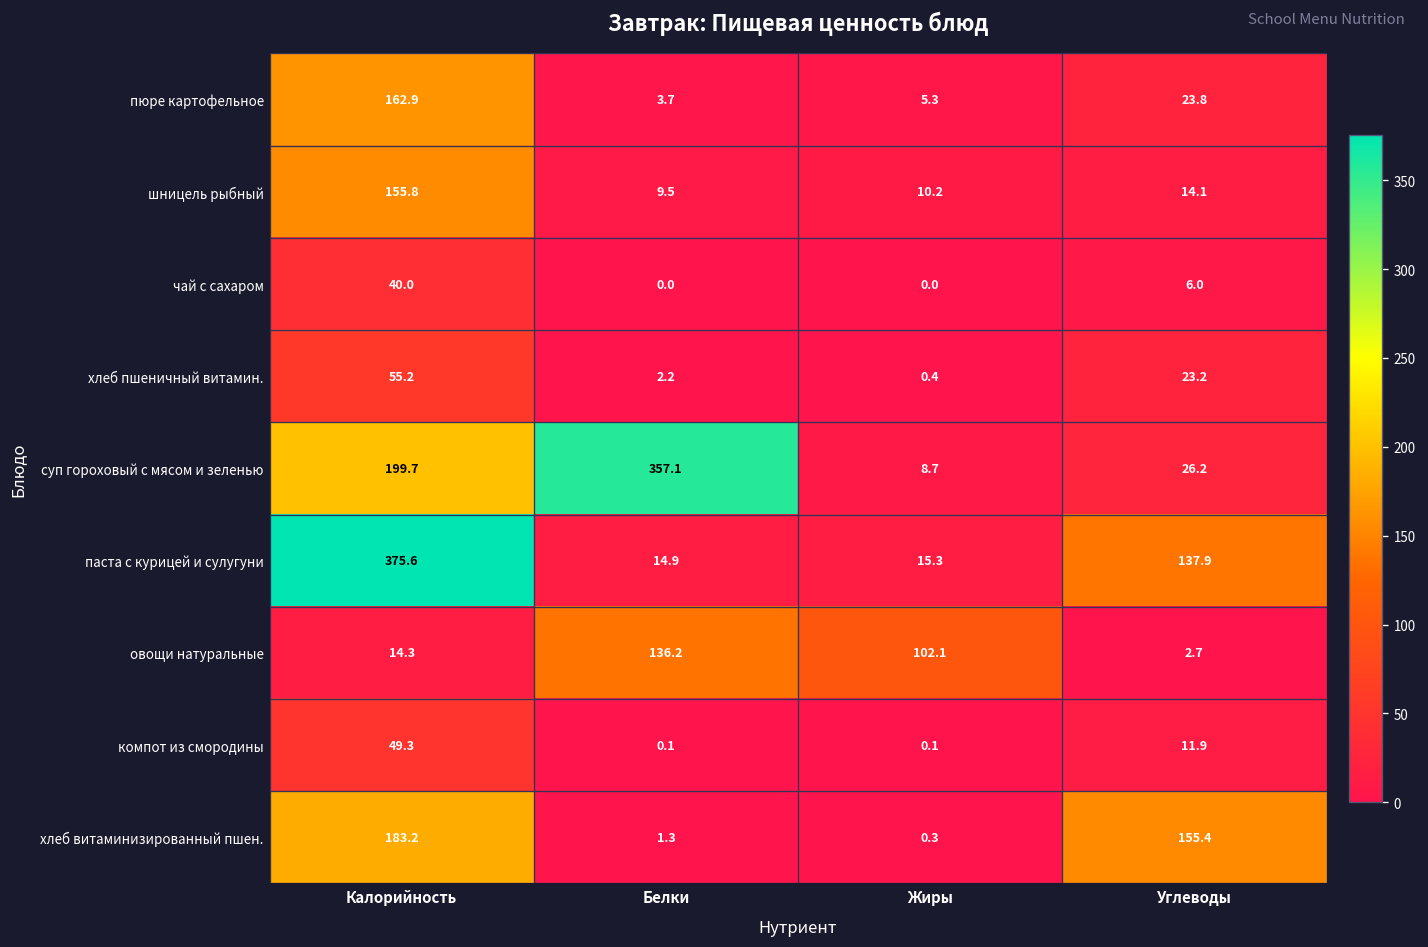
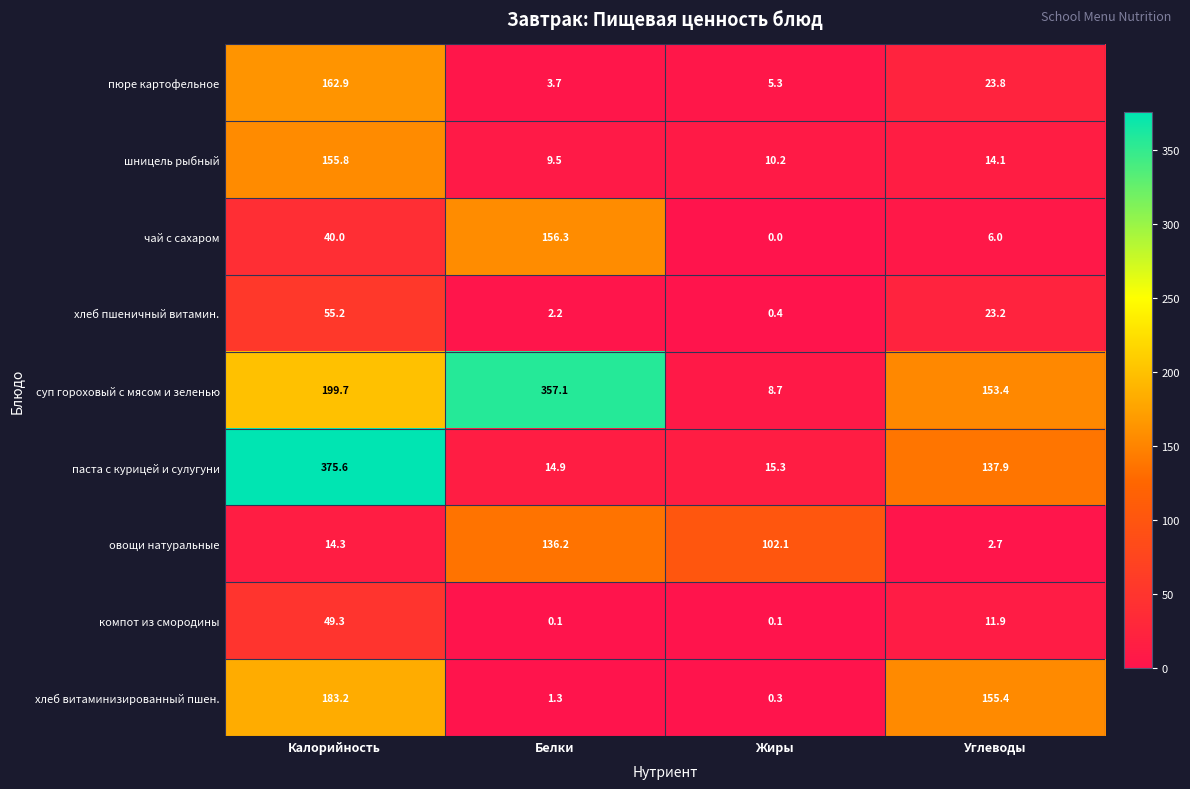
  {
    "пюре картофельное": {
      "Калорийность": 162.9,
      "Белки": 3.7,
      "Жиры": 5.3,
      "Углеводы": 23.8
    },
    "шницель рыбный": {
      "Калорийность": 155.8,
      "Белки": 9.5,
      "Жиры": 10.2,
      "Углеводы": 14.1
    },
    "чай с сахаром": {
      "Калорийность": 40.0,
-     "Белки": 0.0,
+     "Белки": 156.3,
      "Жиры": 0.0,
      "Углеводы": 6.0
    },
    "хлеб пшеничный витамин.": {
      "Калорийность": 55.2,
      "Белки": 2.2,
      "Жиры": 0.4,
      "Углеводы": 23.2
    },
    "суп гороховый с мясом и зеленью": {
      "Калорийность": 199.7,
      "Белки": 357.1,
      "Жиры": 8.7,
-     "Углеводы": 26.2
+     "Углеводы": 153.4
    },
    "паста с курицей и сулугуни": {
      "Калорийность": 375.6,
      "Белки": 14.9,
      "Жиры": 15.3,
      "Углеводы": 137.9
    },
    "овощи натуральные": {
      "Калорийность": 14.3,
      "Белки": 136.2,
      "Жиры": 102.1,
      "Углеводы": 2.7
    },
    "компот из смородины": {
      "Калорийность": 49.3,
      "Белки": 0.1,
      "Жиры": 0.1,
      "Углеводы": 11.9
    },
    "хлеб витаминизированный пшен.": {
      "Калорийность": 183.2,
      "Белки": 1.3,
      "Жиры": 0.3,
      "Углеводы": 155.4
    }
  }
